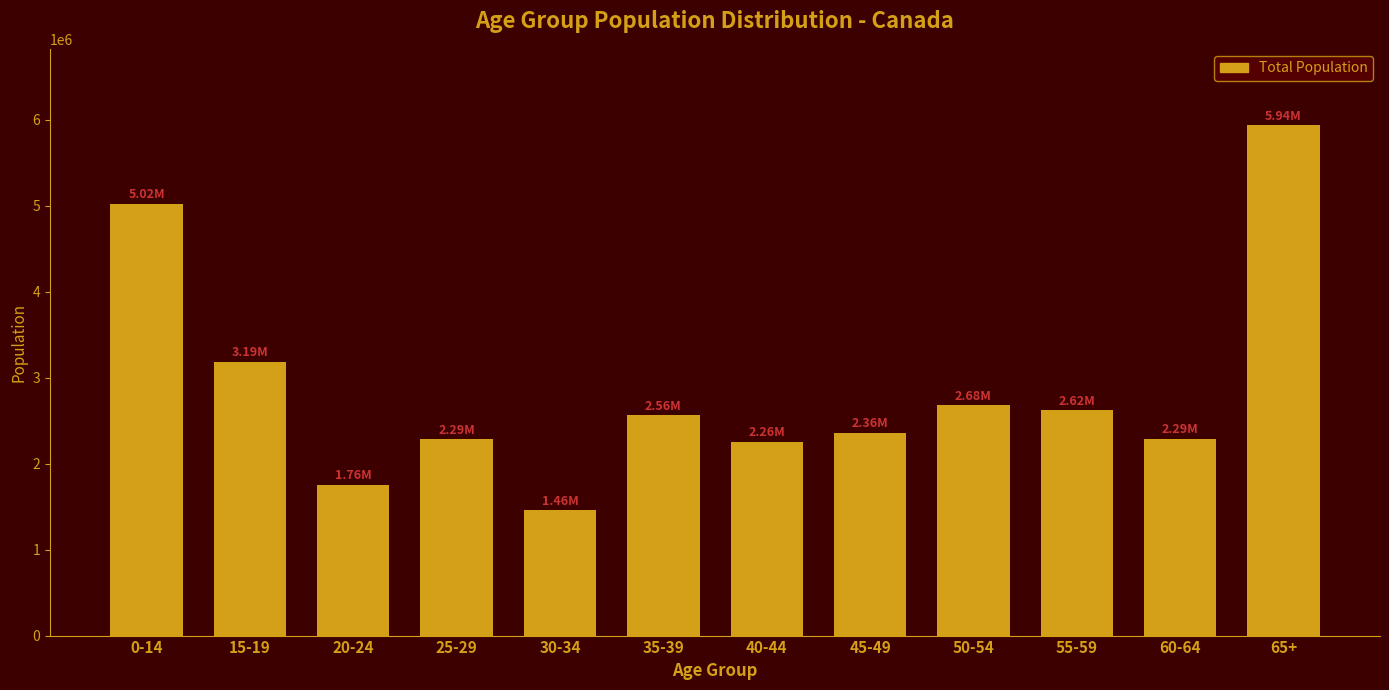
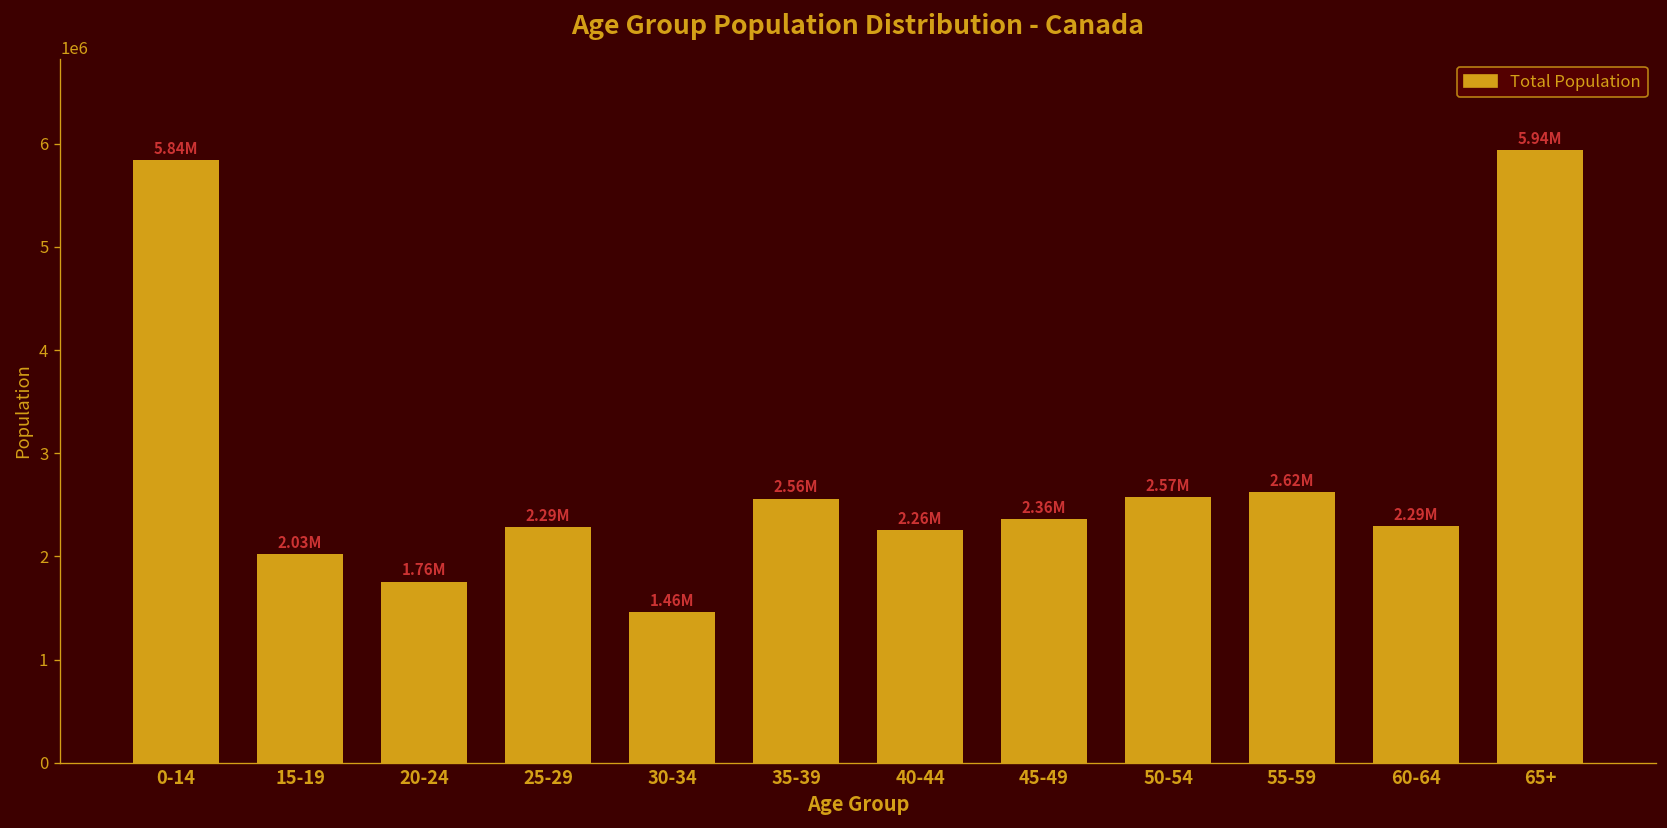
  {
-   "0-14": "5.02M",
-   "15-19": "3.19M",
+   "0-14": "5.84M",
+   "15-19": "2.03M",
    "20-24": "1.76M",
    "25-29": "2.29M",
    "30-34": "1.46M",
    "35-39": "2.56M",
    "40-44": "2.26M",
    "45-49": "2.36M",
-   "50-54": "2.68M",
+   "50-54": "2.57M",
    "55-59": "2.62M",
    "60-64": "2.29M",
    "65+": "5.94M"
  }
